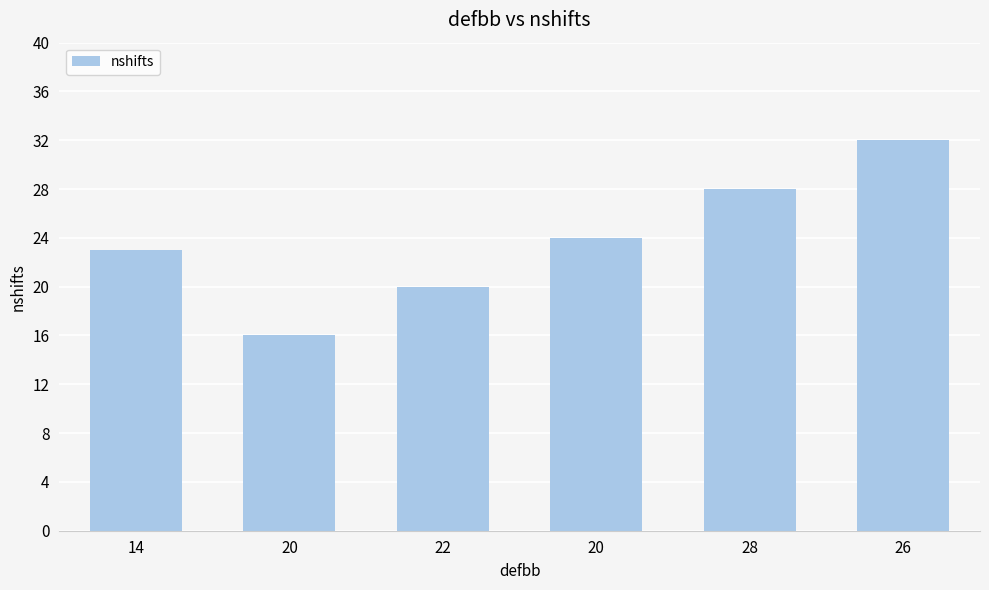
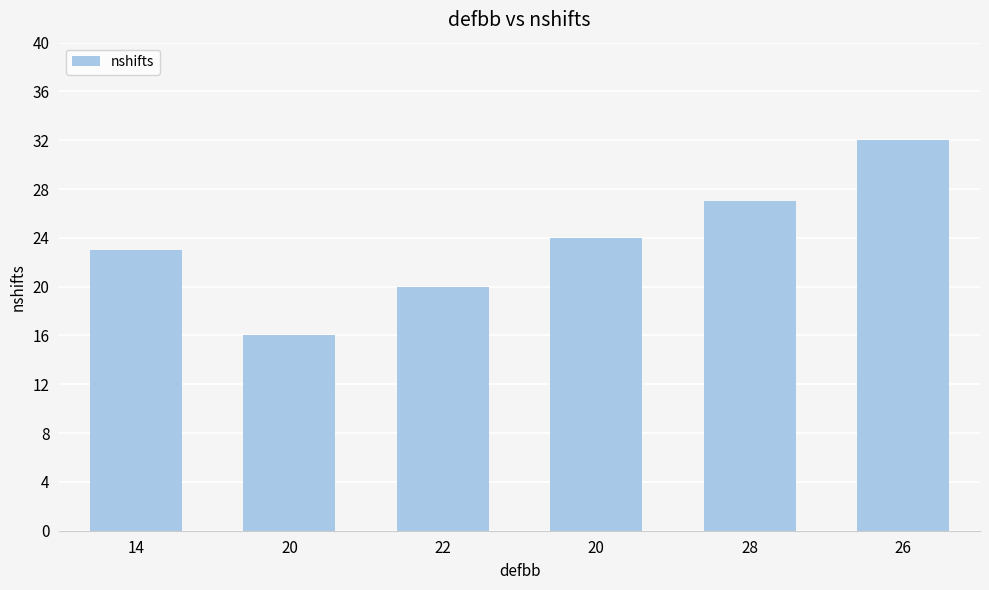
  {
    "14": 23,
    "22": 20,
-   "28": 28,
+   "28": 27,
    "26": 32
  }
